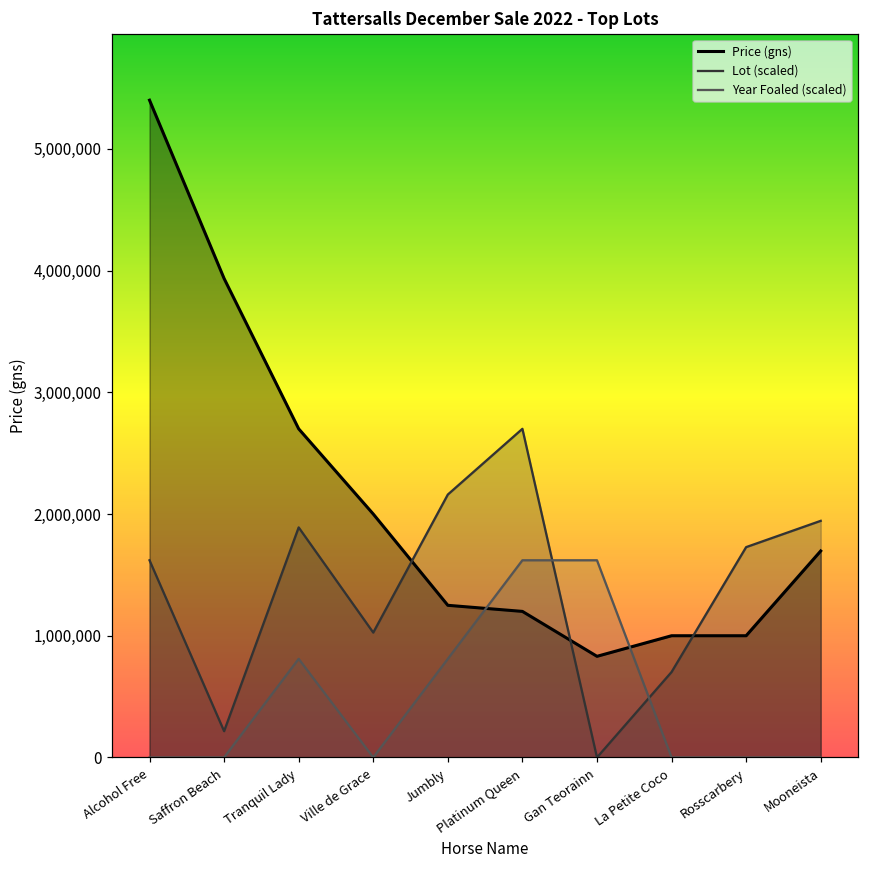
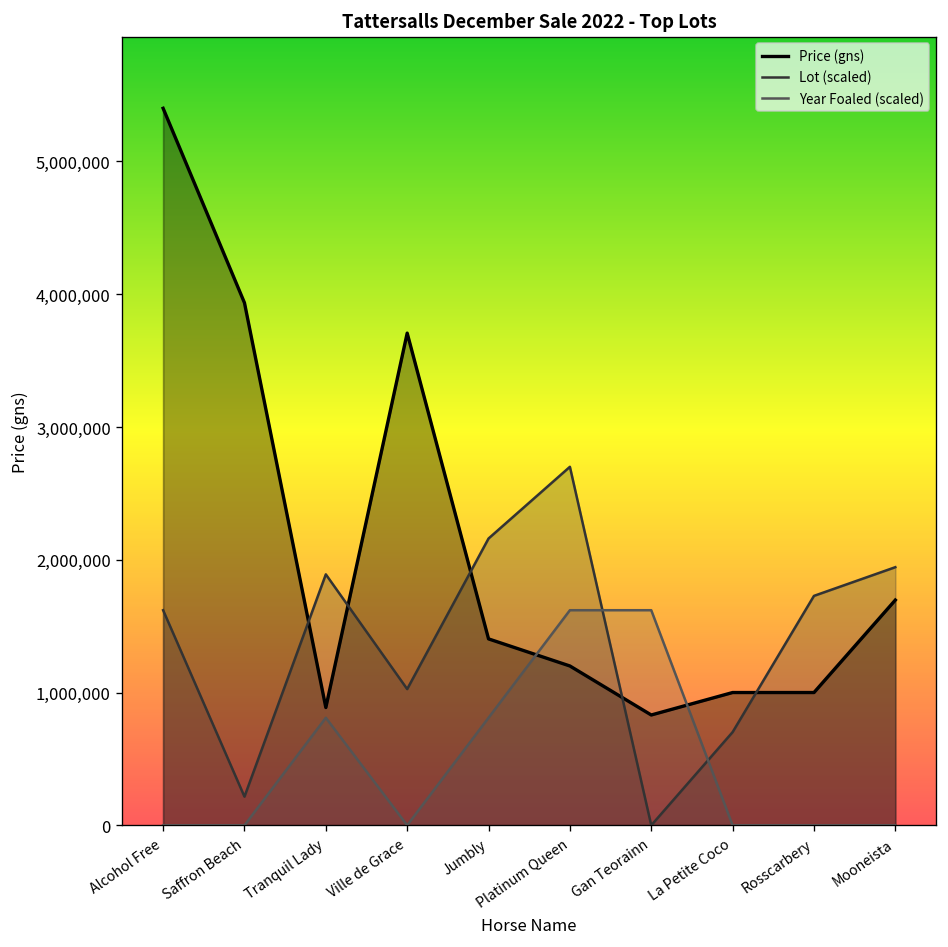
  {
    "Price (gns)": {
      "Alcohol Free": "5,400,000",
      "Saffron Beach": "3,930,000",
-     "Tranquil Lady": "2,700,000",
-     "Ville de Grace": "2,000,000",
-     "Jumbly": "1,250,000",
+     "Tranquil Lady": "890,000",
+     "Ville de Grace": "3,710,000",
+     "Jumbly": "1,400,000",
      "Platinum Queen": "1,200,000",
      "Gan Teorainn": "830,000",
      "La Petite Coco": "1,000,000",
      "Rosscarbery": "1,000,000",
      "Mooneista": "1,700,000"
    }
  }
